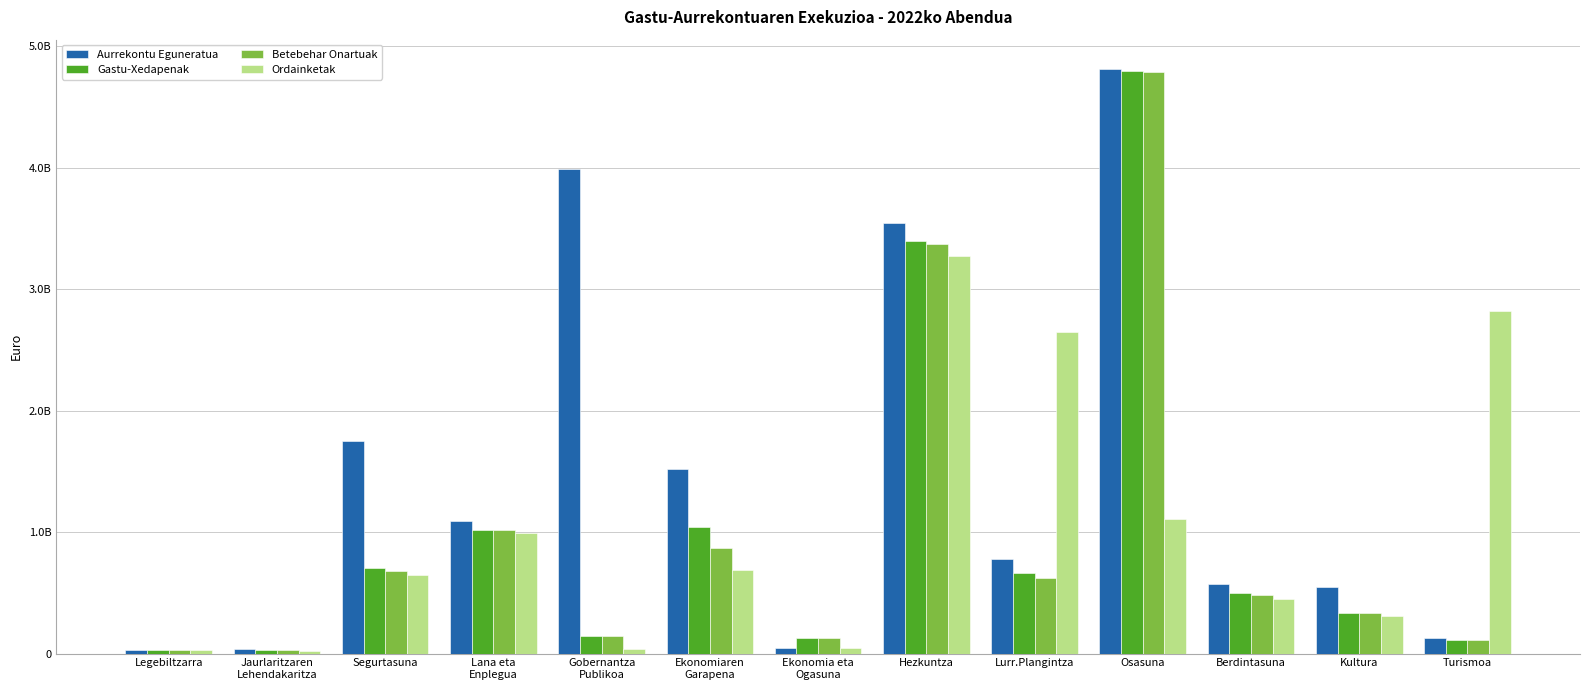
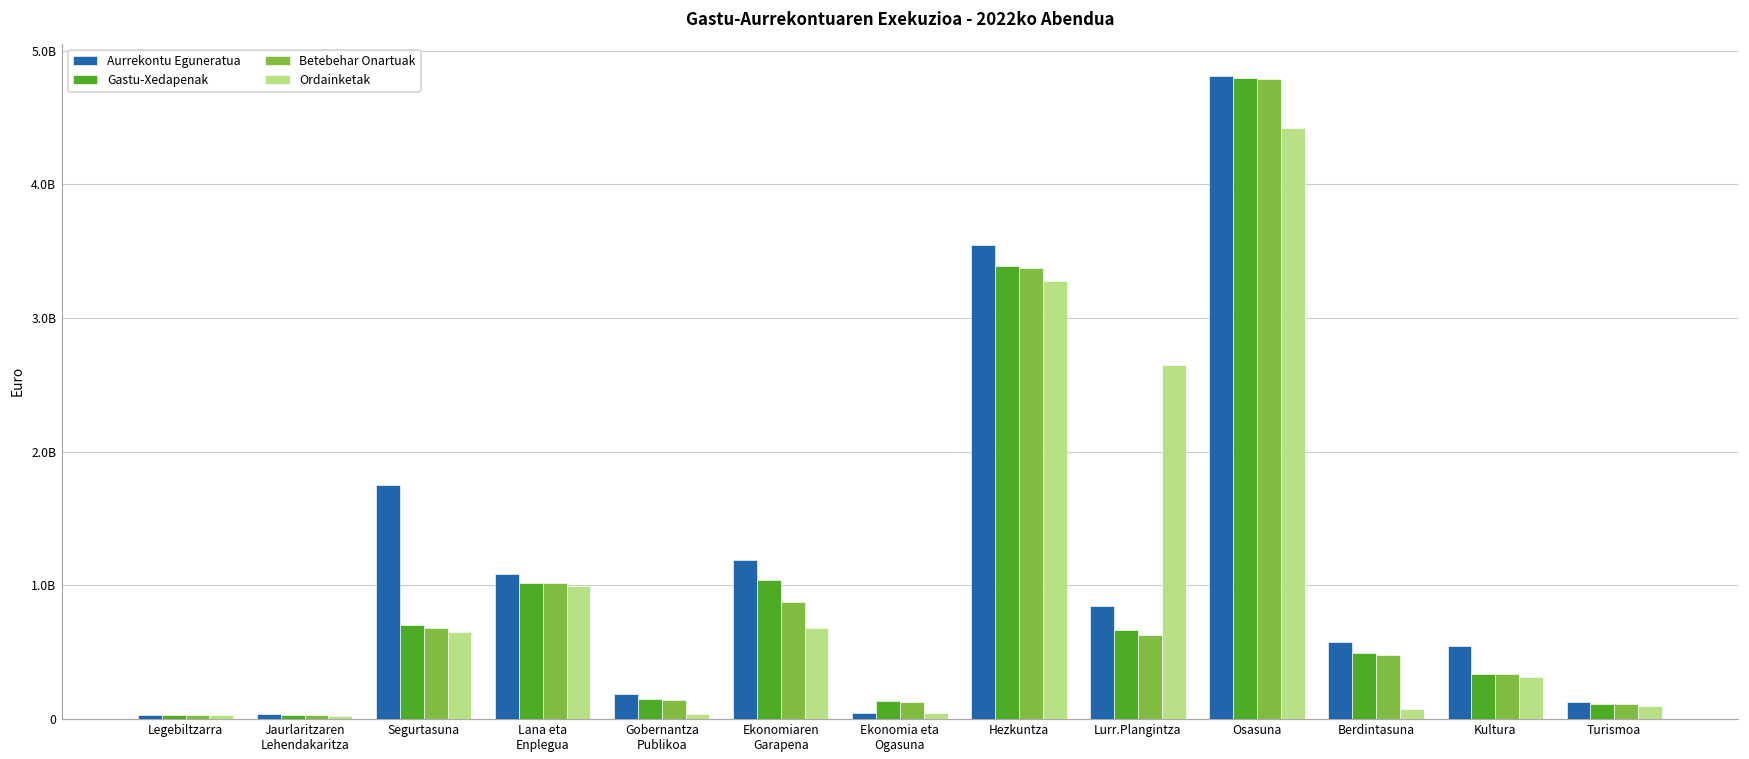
  {
    "Aurrekontu Eguneratua": {
      "Legebiltzarra": 30000000,
      "Jaurlaritzaren Lehendakaritza": 40000000,
      "Segurtasuna": 1750000000,
      "Lana eta Enplegua": 1090000000,
-     "Gobernantza Publikoa": 3990000000,
-     "Ekonomiaren Garapena": 1520000000,
+     "Gobernantza Publikoa": 190000000,
+     "Ekonomiaren Garapena": 1190000000,
      "Ekonomia eta Ogasuna": 50000000,
      "Hezkuntza": 3540000000,
-     "Lurr.Plangintza": 780000000,
+     "Lurr.Plangintza": 850000000,
      "Osasuna": 4810000000,
      "Berdintasuna": 580000000,
      "Kultura": 550000000,
      "Turismoa": 130000000
    },
    "Ordainketak": {
      "Legebiltzarra": 30000000,
      "Jaurlaritzaren Lehendakaritza": 20000000,
      "Segurtasuna": 650000000,
      "Lana eta Enplegua": 1000000000,
      "Gobernantza Publikoa": 30000000,
      "Ekonomiaren Garapena": 680000000,
      "Ekonomia eta Ogasuna": 50000000,
      "Hezkuntza": 3280000000,
      "Lurr.Plangintza": 2650000000,
-     "Osasuna": 1110000000,
-     "Berdintasuna": 450000000,
+     "Osasuna": 4420000000,
+     "Berdintasuna": 80000000,
      "Kultura": 310000000,
-     "Turismoa": 2820000000
+     "Turismoa": 100000000
    }
  }
